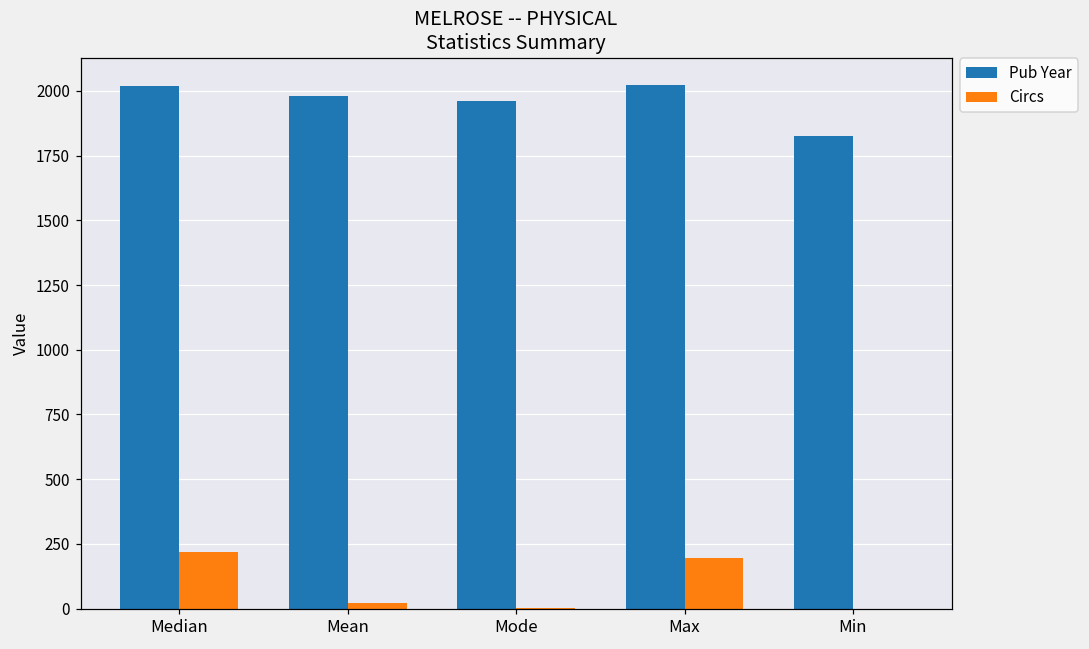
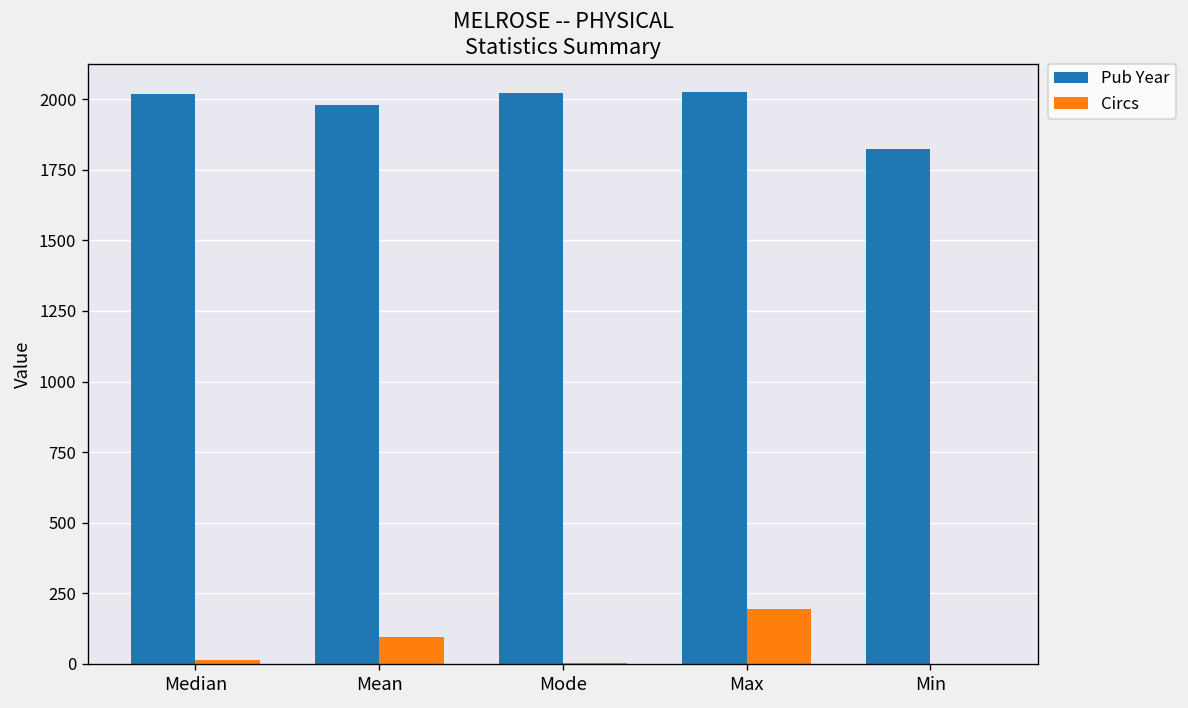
  {
    "Pub Year": {
      "Median": 2020,
      "Mean": 1980,
-     "Mode": 1960,
+     "Mode": 2020,
      "Max": 2020,
      "Min": 1820
    },
    "Circs": {
-     "Median": 220,
-     "Mean": 20,
+     "Median": 20,
+     "Mean": 100,
      "Max": 190,
      "Min": 0
    }
  }
